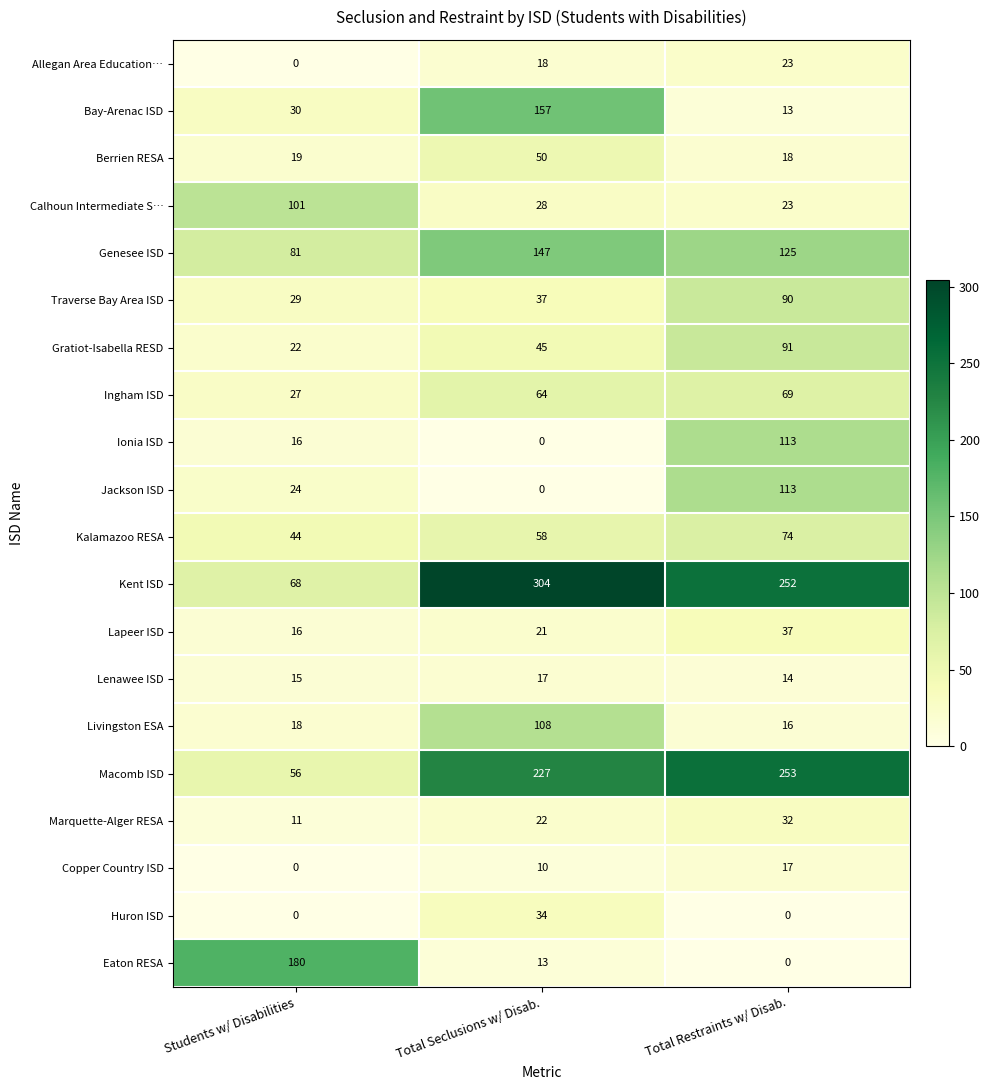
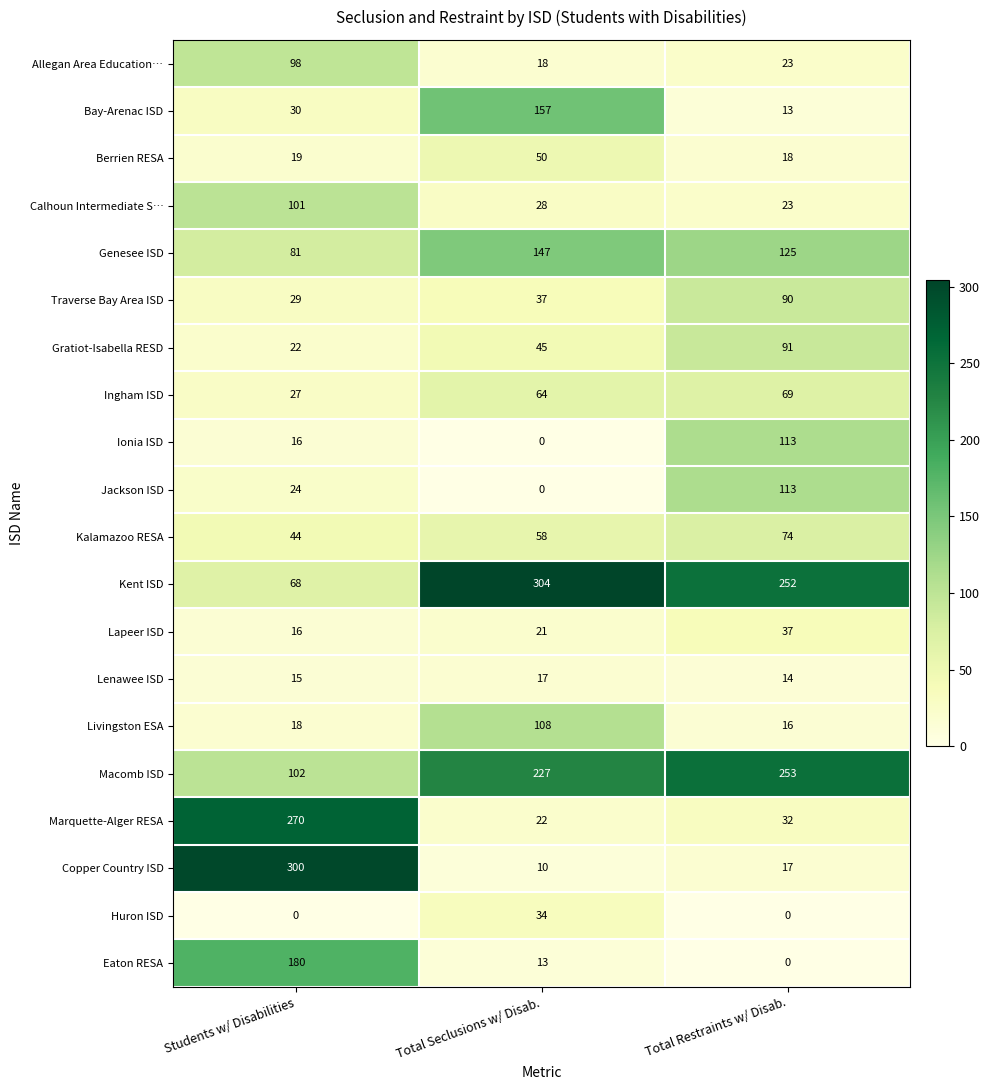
  {
    "Allegan Area Education…": {
-     "Students w/ Disabilities": 0,
+     "Students w/ Disabilities": 98,
      "Total Seclusions w/ Disab.": 18,
      "Total Restraints w/ Disab.": 23
    },
    "Bay-Arenac ISD": {
      "Students w/ Disabilities": 30,
      "Total Seclusions w/ Disab.": 157,
      "Total Restraints w/ Disab.": 13
    },
    "Berrien RESA": {
      "Students w/ Disabilities": 19,
      "Total Seclusions w/ Disab.": 50,
      "Total Restraints w/ Disab.": 18
    },
    "Calhoun Intermediate S…": {
      "Students w/ Disabilities": 101,
      "Total Seclusions w/ Disab.": 28,
      "Total Restraints w/ Disab.": 23
    },
    "Genesee ISD": {
      "Students w/ Disabilities": 81,
      "Total Seclusions w/ Disab.": 147,
      "Total Restraints w/ Disab.": 125
    },
    "Traverse Bay Area ISD": {
      "Students w/ Disabilities": 29,
      "Total Seclusions w/ Disab.": 37,
      "Total Restraints w/ Disab.": 90
    },
    "Gratiot-Isabella RESD": {
      "Students w/ Disabilities": 22,
      "Total Seclusions w/ Disab.": 45,
      "Total Restraints w/ Disab.": 91
    },
    "Ingham ISD": {
      "Students w/ Disabilities": 27,
      "Total Seclusions w/ Disab.": 64,
      "Total Restraints w/ Disab.": 69
    },
    "Ionia ISD": {
      "Students w/ Disabilities": 16,
      "Total Seclusions w/ Disab.": 0,
      "Total Restraints w/ Disab.": 113
    },
    "Jackson ISD": {
      "Students w/ Disabilities": 24,
      "Total Seclusions w/ Disab.": 0,
      "Total Restraints w/ Disab.": 113
    },
    "Kalamazoo RESA": {
      "Students w/ Disabilities": 44,
      "Total Seclusions w/ Disab.": 58,
      "Total Restraints w/ Disab.": 74
    },
    "Kent ISD": {
      "Students w/ Disabilities": 68,
      "Total Seclusions w/ Disab.": 304,
      "Total Restraints w/ Disab.": 252
    },
    "Lapeer ISD": {
      "Students w/ Disabilities": 16,
      "Total Seclusions w/ Disab.": 21,
      "Total Restraints w/ Disab.": 37
    },
    "Lenawee ISD": {
      "Students w/ Disabilities": 15,
      "Total Seclusions w/ Disab.": 17,
      "Total Restraints w/ Disab.": 14
    },
    "Livingston ESA": {
      "Students w/ Disabilities": 18,
      "Total Seclusions w/ Disab.": 108,
      "Total Restraints w/ Disab.": 16
    },
    "Macomb ISD": {
-     "Students w/ Disabilities": 56,
+     "Students w/ Disabilities": 102,
      "Total Seclusions w/ Disab.": 227,
      "Total Restraints w/ Disab.": 253
    },
    "Marquette-Alger RESA": {
-     "Students w/ Disabilities": 11,
+     "Students w/ Disabilities": 270,
      "Total Seclusions w/ Disab.": 22,
      "Total Restraints w/ Disab.": 32
    },
    "Copper Country ISD": {
-     "Students w/ Disabilities": 0,
+     "Students w/ Disabilities": 300,
      "Total Seclusions w/ Disab.": 10,
      "Total Restraints w/ Disab.": 17
    },
    "Huron ISD": {
      "Students w/ Disabilities": 0,
      "Total Seclusions w/ Disab.": 34,
      "Total Restraints w/ Disab.": 0
    },
    "Eaton RESA": {
      "Students w/ Disabilities": 180,
      "Total Seclusions w/ Disab.": 13,
      "Total Restraints w/ Disab.": 0
    }
  }
